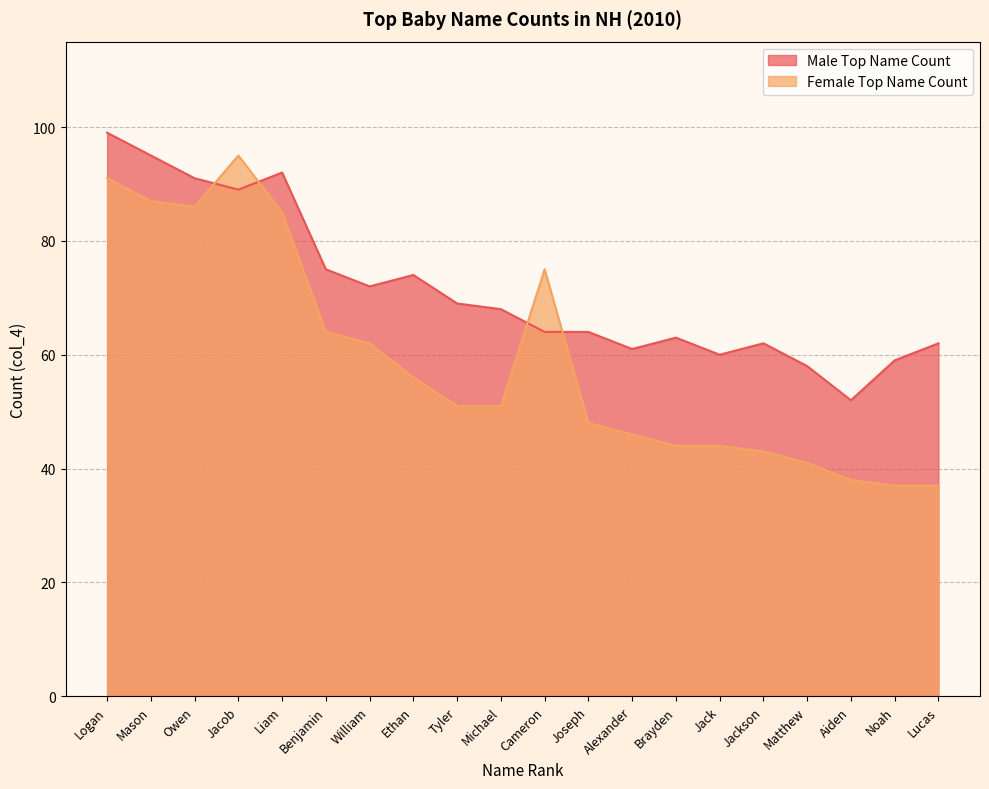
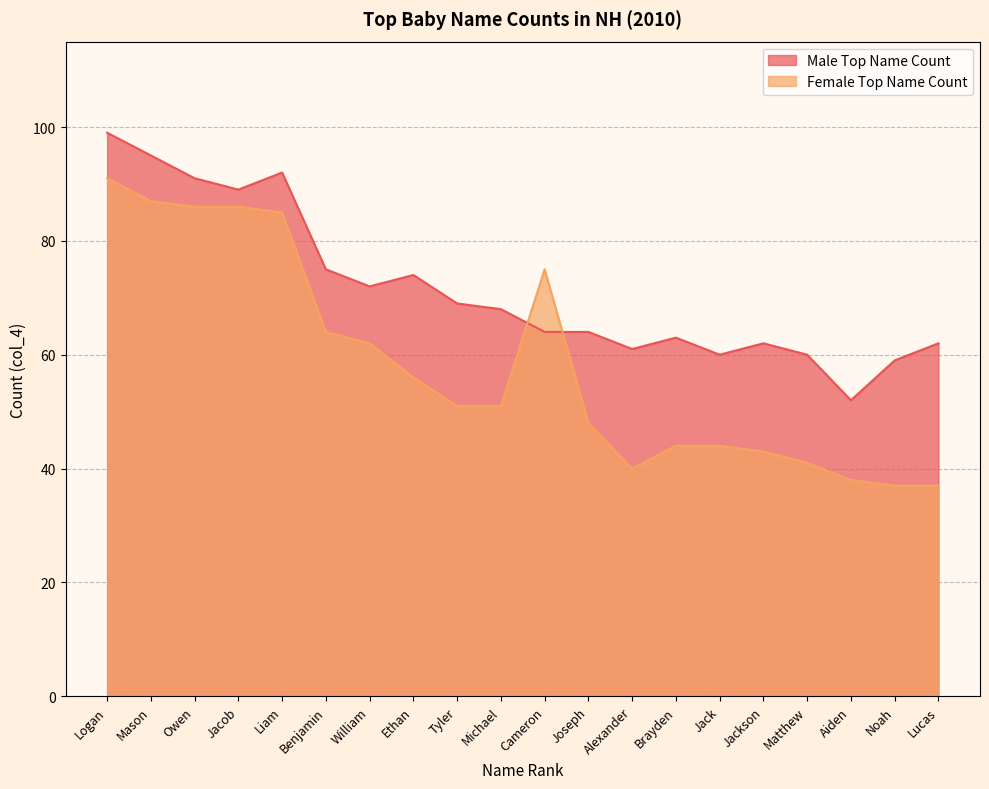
  {
    "Male Top Name Count": {
      "Logan": 99,
      "Mason": 95,
      "Owen": 91,
      "Jacob": 89,
      "Liam": 92,
      "Benjamin": 75,
      "William": 72,
      "Ethan": 74,
      "Tyler": 69,
      "Michael": 68,
      "Cameron": 64,
      "Joseph": 64,
      "Alexander": 61,
      "Brayden": 63,
      "Jack": 60,
      "Jackson": 62,
-     "Matthew": 58,
+     "Matthew": 60,
      "Aiden": 52,
      "Noah": 59,
      "Lucas": 62
    },
    "Female Top Name Count": {
      "Logan": 91,
      "Mason": 87,
      "Owen": 86,
-     "Jacob": 95,
+     "Jacob": 86,
      "Liam": 85,
      "Benjamin": 64,
      "William": 62,
      "Ethan": 56,
      "Tyler": 51,
      "Michael": 51,
      "Cameron": 75,
      "Joseph": 48,
-     "Alexander": 46,
+     "Alexander": 40,
      "Brayden": 44,
      "Jack": 44,
      "Jackson": 43,
      "Matthew": 41,
      "Aiden": 38,
      "Noah": 37,
      "Lucas": 37
    }
  }
